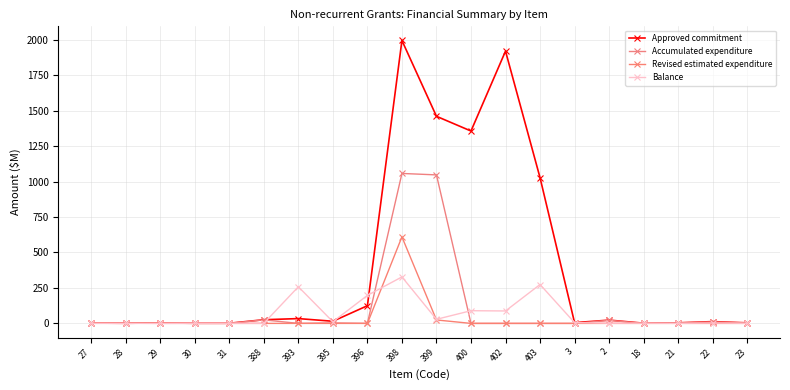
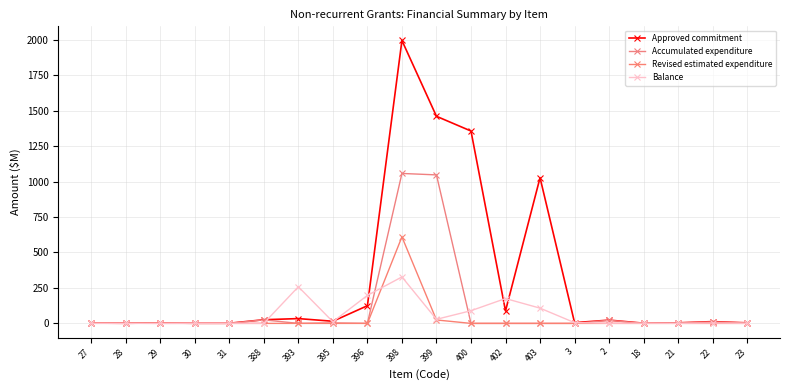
  {
    "Approved commitment": {
      "393": 30,
      "396": 120,
      "398": 1990,
      "399": 1460,
      "400": 1360,
-     "402": 1920,
+     "402": 90,
      "403": 1030
    },
    "Balance": {
      "393": 260,
      "396": 200,
      "398": 330,
      "400": 90,
-     "402": 90,
-     "403": 270
+     "402": 180,
+     "403": 110
    }
  }
